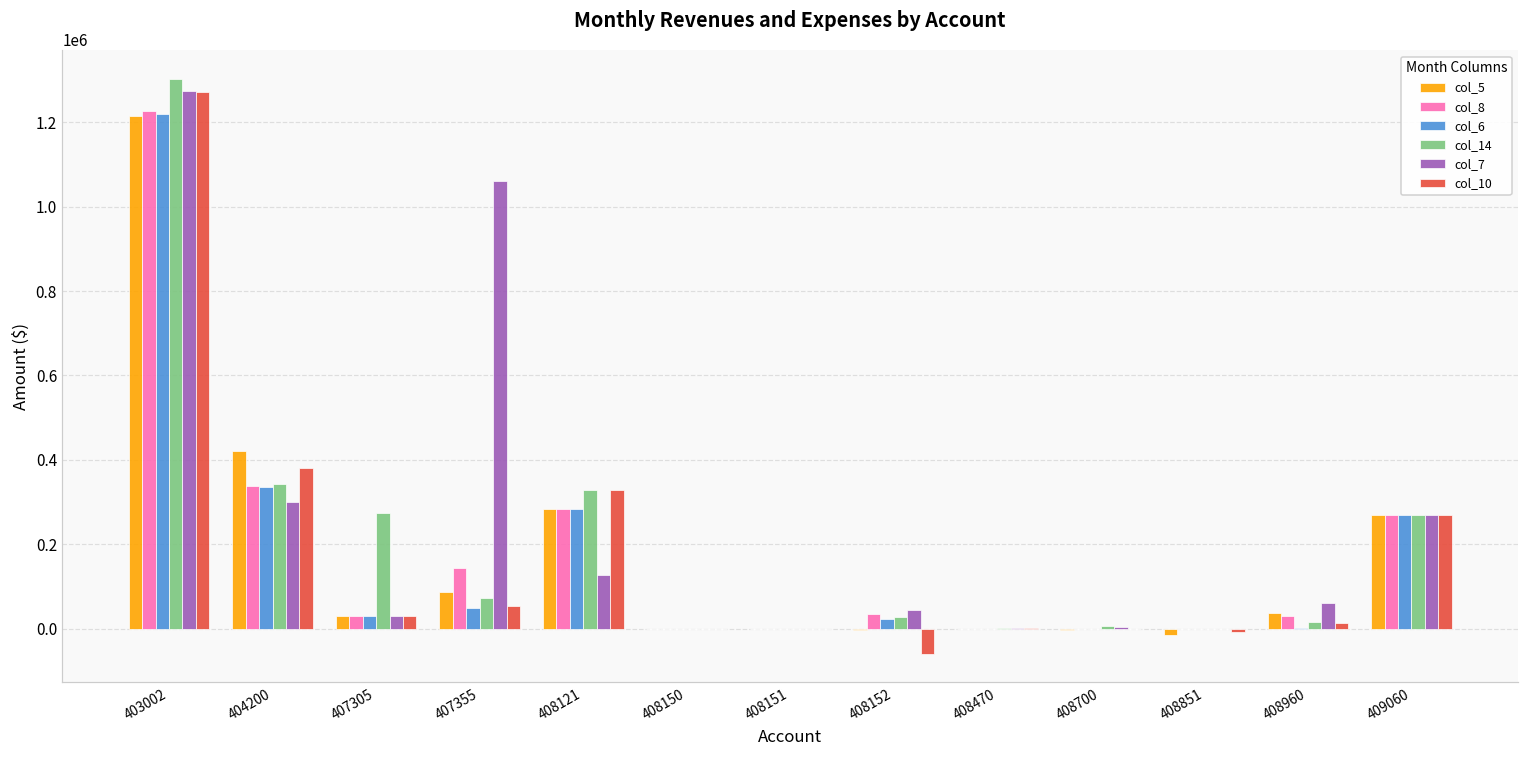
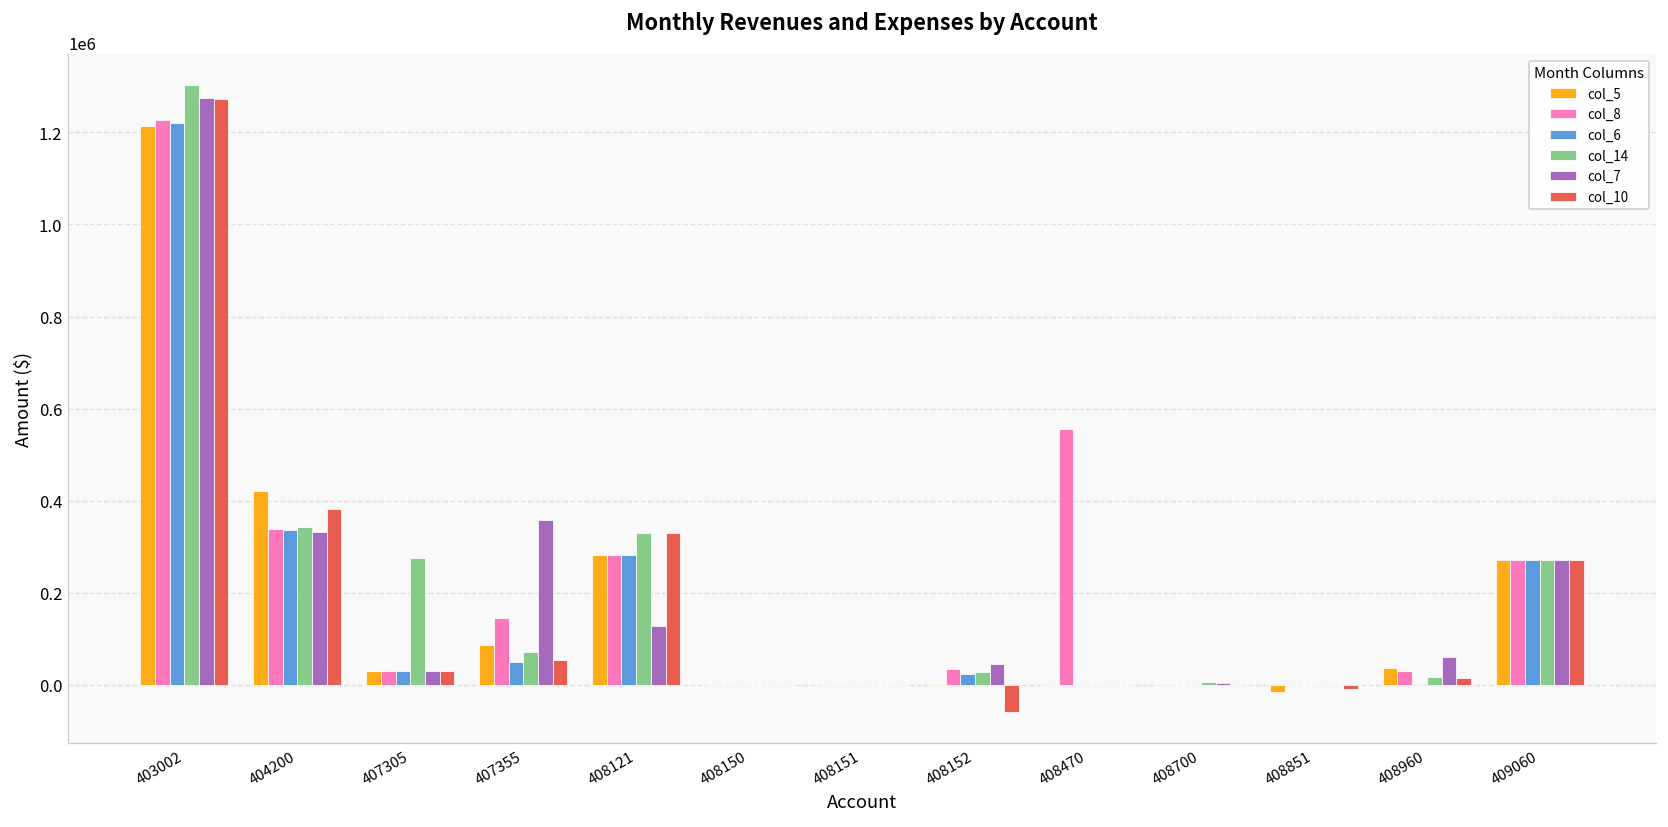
  {
    "col_5": {
      "403002": 1210000,
      "404200": 420000,
      "407305": 30000,
      "407355": 90000,
      "408121": 280000,
      "408851": -10000,
      "408960": 40000,
      "409060": 270000
    },
    "col_8": {
      "403002": 1230000,
      "404200": 340000,
      "407305": 30000,
      "407355": 140000,
      "408121": 280000,
      "408152": 30000,
-     "408470": 0,
+     "408470": 560000,
      "408700": 0,
      "408851": 0,
      "408960": 30000,
      "409060": 270000
    },
    "col_6": {
      "403002": 1220000,
      "404200": 340000,
      "407305": 30000,
      "407355": 50000,
      "408121": 280000,
      "408152": 20000,
      "408700": 0,
      "408851": 0,
      "409060": 270000
    },
    "col_14": {
      "403002": 1300000,
      "404200": 340000,
      "407305": 280000,
      "407355": 70000,
      "408121": 330000,
      "408152": 30000,
      "408851": 0,
      "408960": 20000,
      "409060": 270000
    },
    "col_7": {
      "403002": 1270000,
-     "404200": 300000,
+     "404200": 330000,
      "407305": 30000,
-     "407355": 1060000,
+     "407355": 360000,
      "408121": 130000,
      "408152": 40000,
      "408851": 0,
      "408960": 60000,
      "409060": 270000
    },
    "col_10": {
      "403002": 1270000,
      "404200": 380000,
      "407305": 30000,
      "407355": 50000,
      "408121": 330000,
      "408152": -60000,
      "408700": 0,
      "408851": -10000,
      "408960": 10000,
      "409060": 270000
    }
  }
